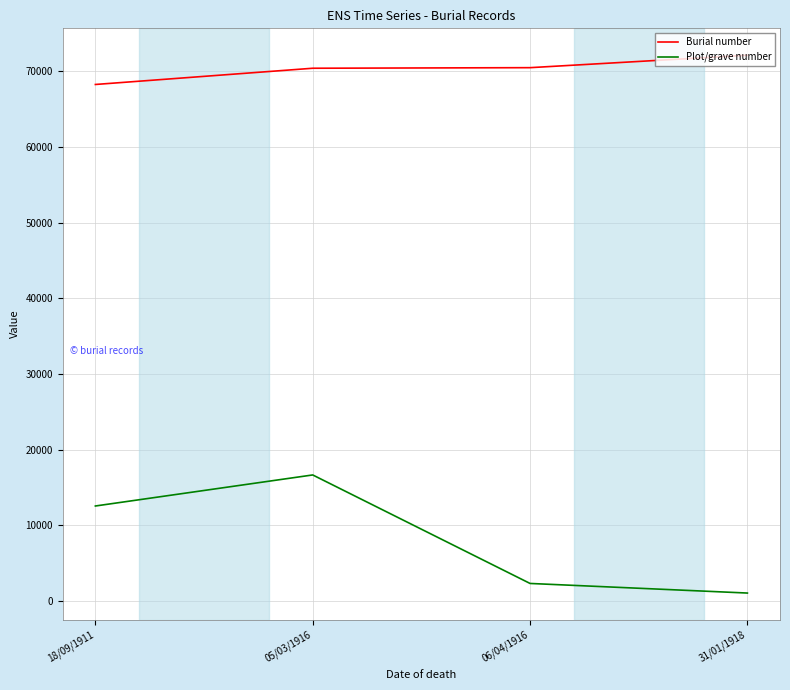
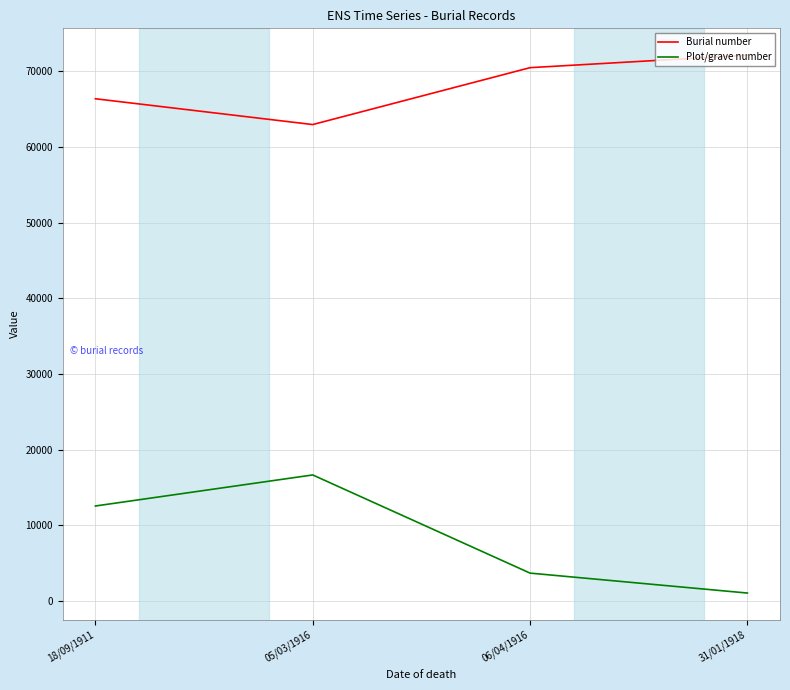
  {
    "Burial number": {
-     "18/09/1911": 68000,
-     "05/03/1916": 70000,
+     "18/09/1911": 66000,
+     "05/03/1916": 63000,
      "06/04/1916": 70000
    },
    "Plot/grave number": {
      "18/09/1911": 13000,
      "05/03/1916": 17000,
-     "06/04/1916": 2000,
+     "06/04/1916": 4000,
      "31/01/1918": 1000
    }
  }
